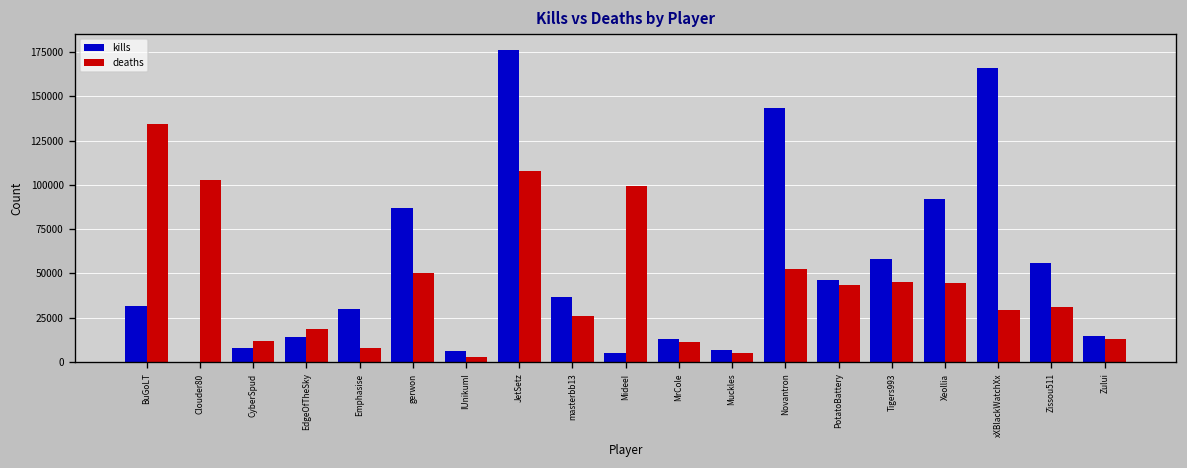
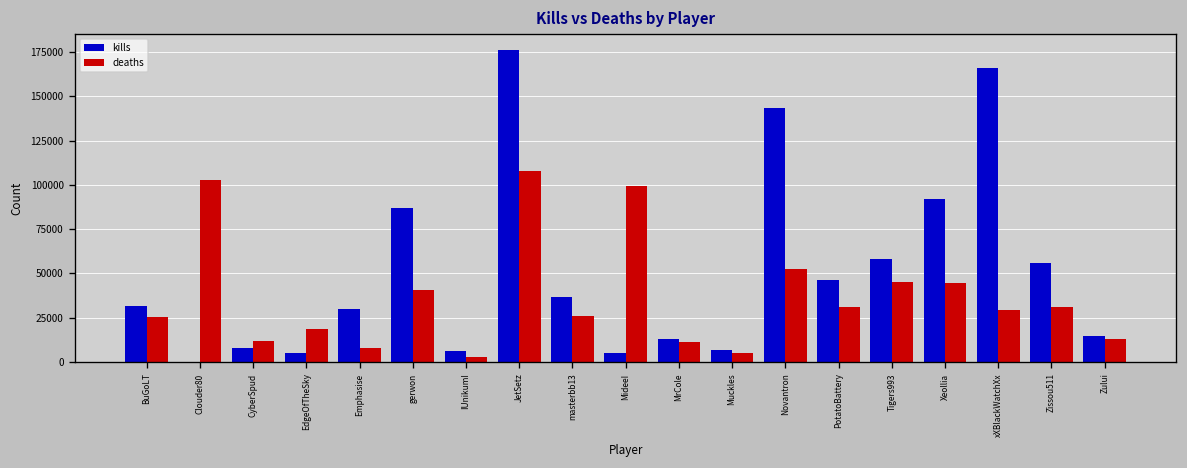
  {
    "kills": {
      "BuGoLT": 31000,
      "CyberSpud": 8000,
-     "EdgeOfTheSky": 14000,
+     "EdgeOfTheSky": 5000,
      "Emphasise": 30000,
      "gerwon": 87000,
      "IUnikumI": 6000,
      "JetSetz": 176000,
      "masterbb13": 37000,
      "MideeI": 5000,
      "MrCole": 13000,
      "Muckles": 7000,
      "Novantron": 143000,
      "PotatoBattery": 46000,
      "Tigers993": 58000,
      "Xeollia": 92000,
      "xXBlackWatchXx": 166000,
      "Zissou511": 56000,
      "Zului": 14000
    },
    "deaths": {
-     "BuGoLT": 135000,
+     "BuGoLT": 26000,
      "Clouder80": 103000,
      "CyberSpud": 11000,
      "EdgeOfTheSky": 18000,
      "Emphasise": 8000,
-     "gerwon": 50000,
+     "gerwon": 40000,
      "IUnikumI": 3000,
      "JetSetz": 108000,
      "masterbb13": 26000,
      "MideeI": 99000,
      "MrCole": 11000,
      "Muckles": 5000,
      "Novantron": 53000,
-     "PotatoBattery": 43000,
+     "PotatoBattery": 31000,
      "Tigers993": 45000,
      "Xeollia": 44000,
      "xXBlackWatchXx": 29000,
      "Zissou511": 31000,
      "Zului": 13000
    }
  }
